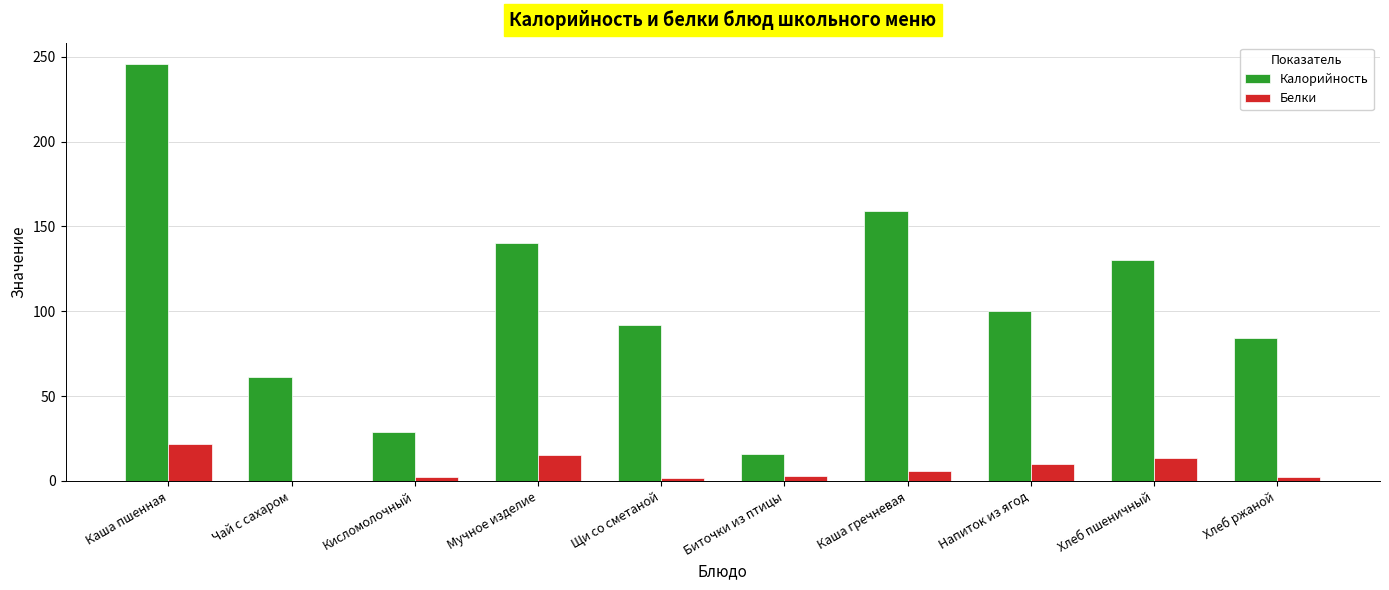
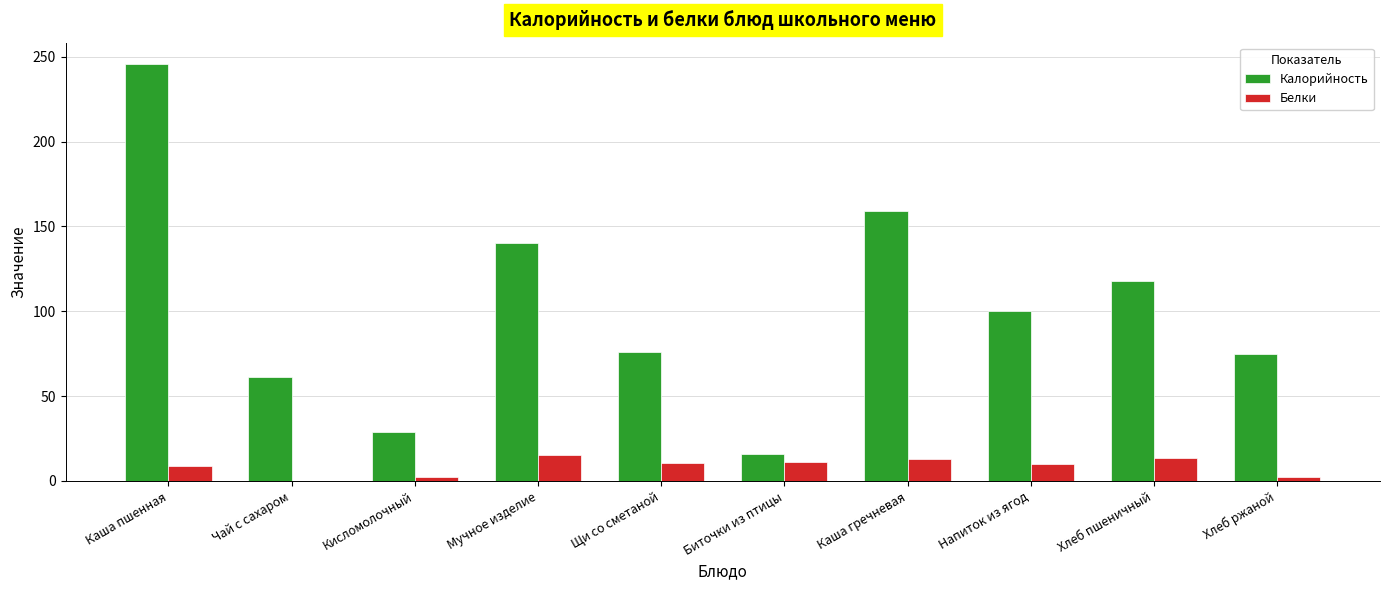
  {
    "Калорийность": {
      "Каша пшенная": 246,
      "Чай с сахаром": 61,
      "Кисломолочный": 29,
      "Мучное изделие": 140,
-     "Щи со сметаной": 92,
+     "Щи со сметаной": 76,
      "Биточки из птицы": 16,
      "Каша гречневая": 159,
      "Напиток из ягод": 100,
-     "Хлеб пшеничный": 130,
-     "Хлеб ржаной": 84
+     "Хлеб пшеничный": 118,
+     "Хлеб ржаной": 75
    },
    "Белки": {
-     "Каша пшенная": 22,
+     "Каша пшенная": 9,
      "Кисломолочный": 3,
      "Мучное изделие": 16,
-     "Щи со сметаной": 2,
-     "Биточки из птицы": 3,
-     "Каша гречневая": 6,
+     "Щи со сметаной": 10,
+     "Биточки из птицы": 11,
+     "Каша гречневая": 13,
      "Напиток из ягод": 10,
      "Хлеб пшеничный": 13,
      "Хлеб ржаной": 2
    }
  }
